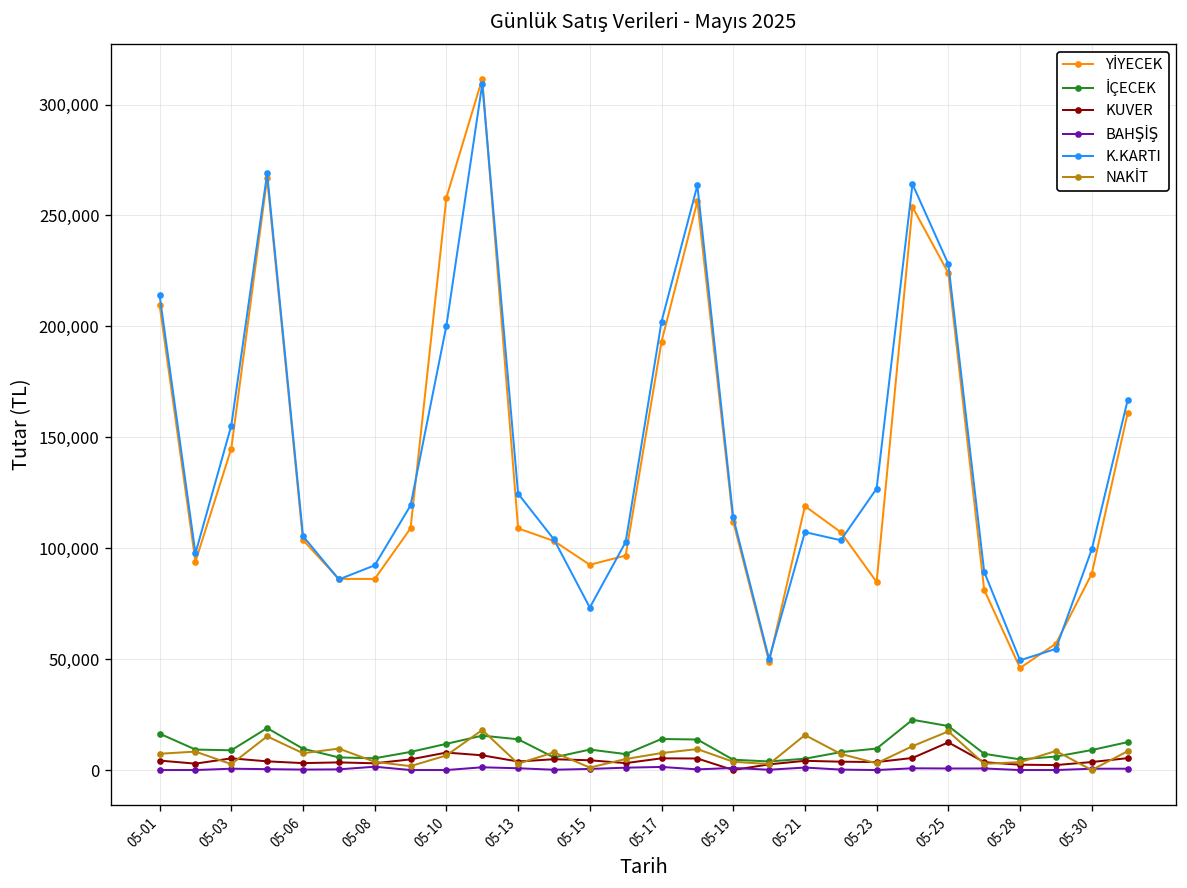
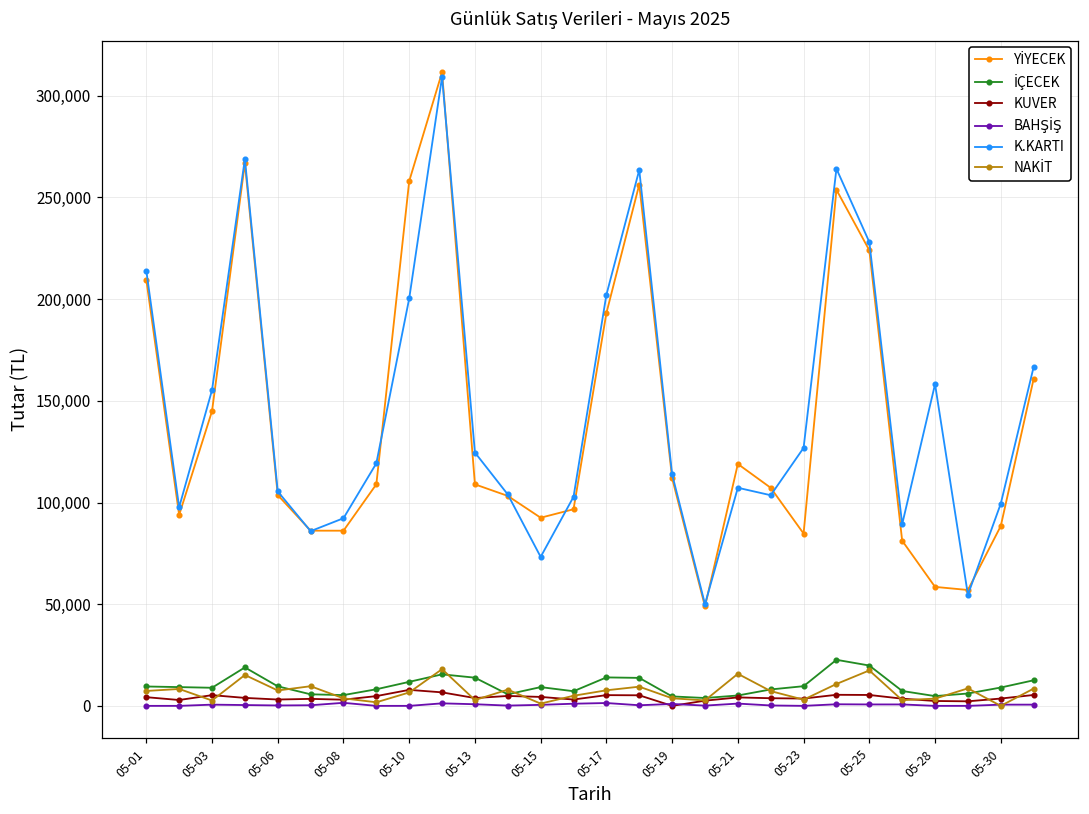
  {
    "YİYECEK": {
      "05-01": "210,000",
      "05-03": "145,000",
      "05-06": "104,000",
      "05-08": "86,000",
      "05-10": "258,000",
      "05-13": "109,000",
      "05-15": "93,000",
      "05-17": "193,000",
      "05-19": "112,000",
      "05-21": "119,000",
      "05-23": "85,000",
      "05-25": "224,000",
-     "05-28": "46,000",
+     "05-28": "59,000",
      "05-30": "88,000"
    },
    "İÇECEK": {
-     "05-01": "16,000",
+     "05-01": "10,000",
      "05-03": "9,000",
      "05-06": "10,000",
      "05-08": "5,000",
      "05-10": "12,000",
      "05-13": "14,000",
      "05-15": "9,000",
      "05-17": "14,000",
      "05-23": "10,000",
      "05-25": "20,000",
      "05-30": "9,000"
    },
    "KUVER": {
      "05-01": "4,000",
      "05-03": "5,000",
      "05-06": "3,000",
      "05-15": "4,000",
      "05-17": "5,000",
-     "05-25": "12,000",
+     "05-25": "5,000",
      "05-30": "4,000"
    },
    "BAHŞİŞ": {
      "05-01": "0",
      "05-03": "1,000",
      "05-06": "0",
      "05-08": "2,000",
      "05-10": "0",
      "05-13": "1,000",
      "05-17": "1,000",
      "05-21": "1,000",
      "05-23": "0",
      "05-25": "1,000",
      "05-28": "0"
    },
    "K.KARTI": {
      "05-01": "214,000",
      "05-03": "155,000",
      "05-06": "105,000",
      "05-08": "92,000",
      "05-10": "200,000",
      "05-13": "125,000",
      "05-15": "73,000",
      "05-17": "202,000",
      "05-19": "114,000",
      "05-21": "107,000",
      "05-23": "127,000",
      "05-25": "228,000",
-     "05-28": "49,000",
+     "05-28": "158,000",
      "05-30": "99,000"
    },
    "NAKİT": {
      "05-01": "7,000",
      "05-03": "3,000",
      "05-06": "8,000",
      "05-17": "8,000",
      "05-21": "16,000",
      "05-25": "17,000"
    }
  }
